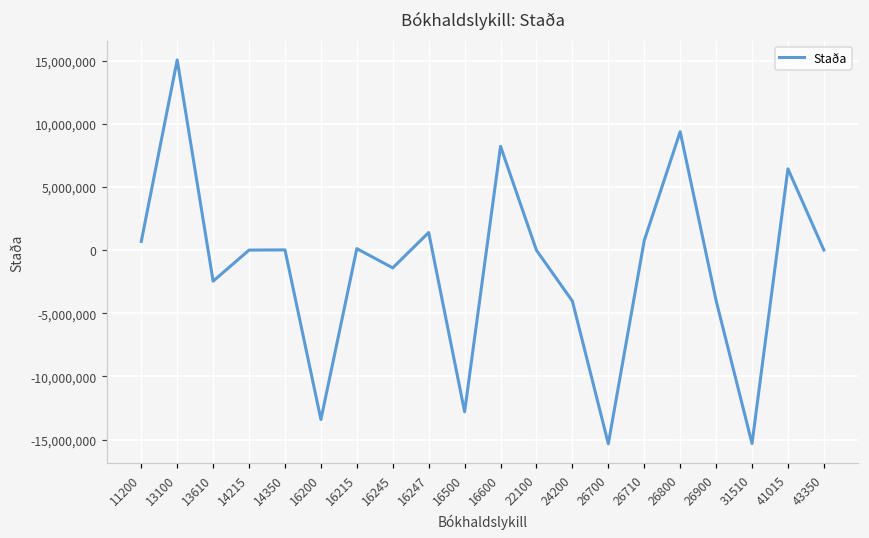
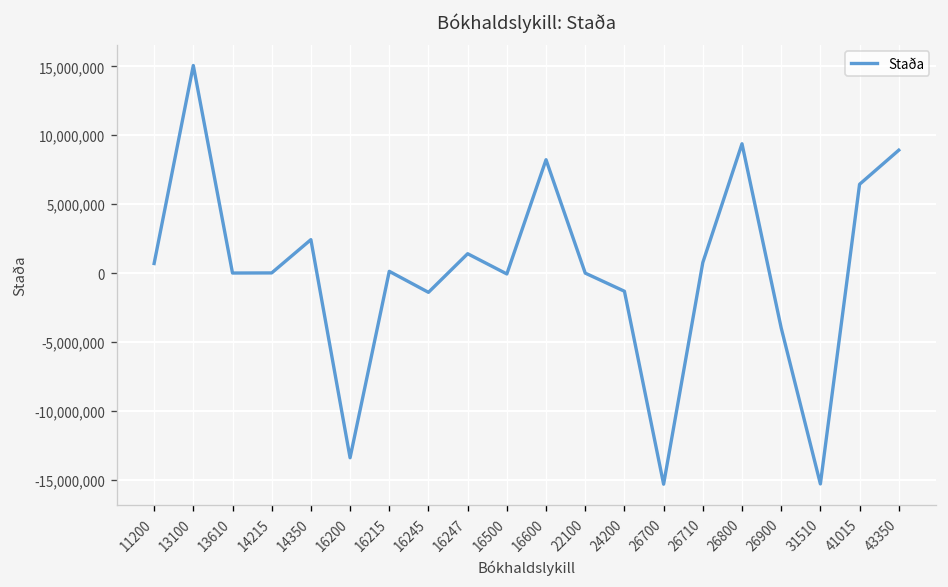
  {
    "11200": "700,000",
    "13100": "15,100,000",
-   "13610": "-2,500,000",
+   "13610": "0",
    "14215": "0",
-   "14350": "0",
+   "14350": "2,400,000",
    "16200": "-13,400,000",
    "16215": "100,000",
    "16245": "-1,400,000",
    "16247": "1,400,000",
-   "16500": "-12,800,000",
+   "16500": "-100,000",
    "16600": "8,200,000",
    "22100": "0",
-   "24200": "-4,000,000",
+   "24200": "-1,300,000",
    "26700": "-15,300,000",
    "26710": "800,000",
    "26800": "9,400,000",
    "26900": "-4,000,000",
    "31510": "-15,300,000",
    "41015": "6,400,000",
-   "43350": "0"
+   "43350": "8,900,000"
  }
